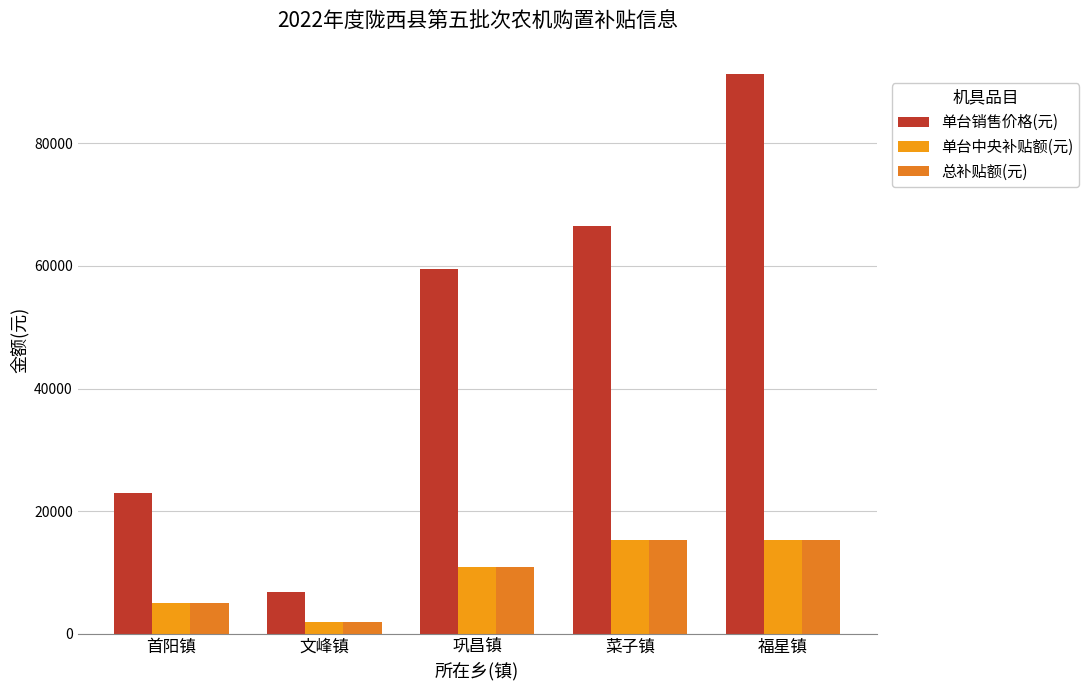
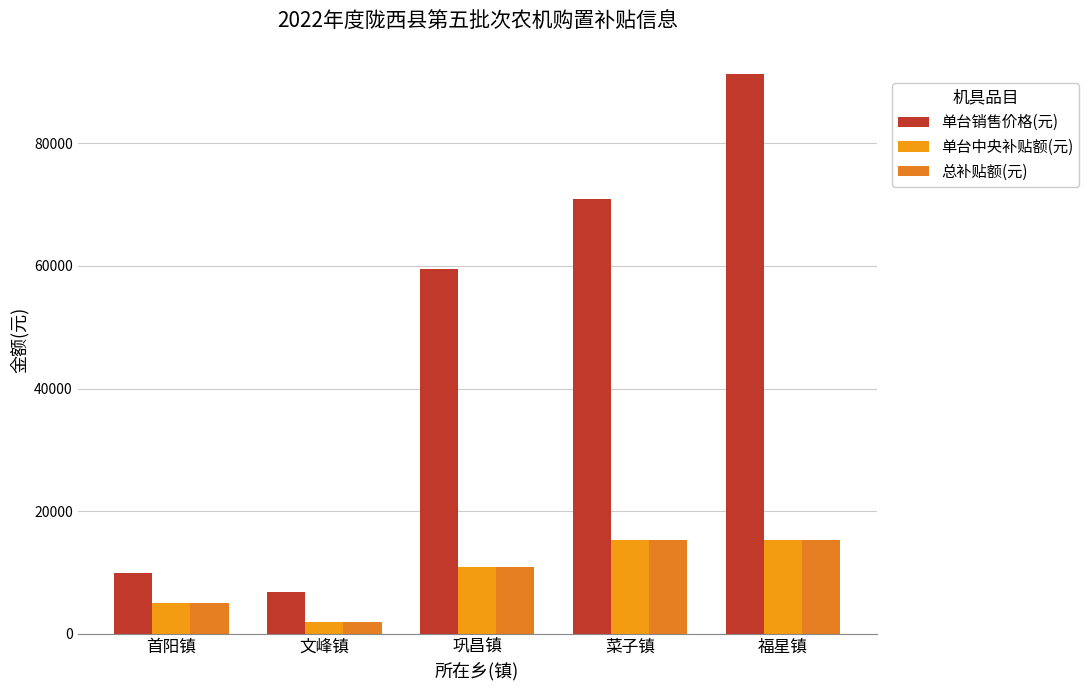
  {
    "单台销售价格(元)": {
-     "首阳镇": 23000,
+     "首阳镇": 10000,
      "文峰镇": 7000,
      "巩昌镇": 60000,
-     "菜子镇": 67000,
+     "菜子镇": 71000,
      "福星镇": 91000
    }
  }
